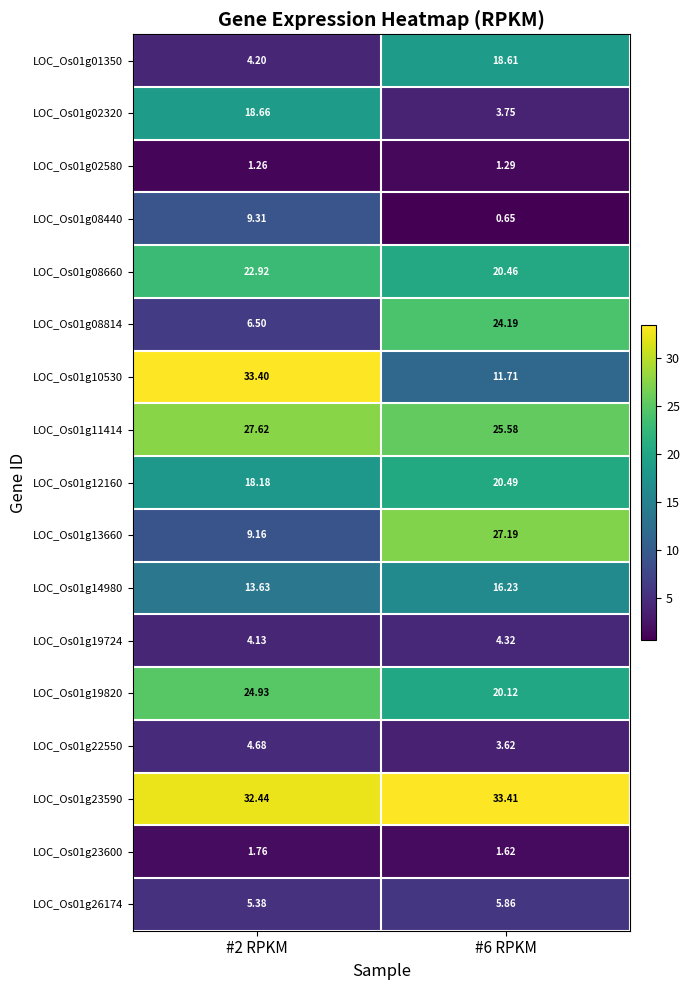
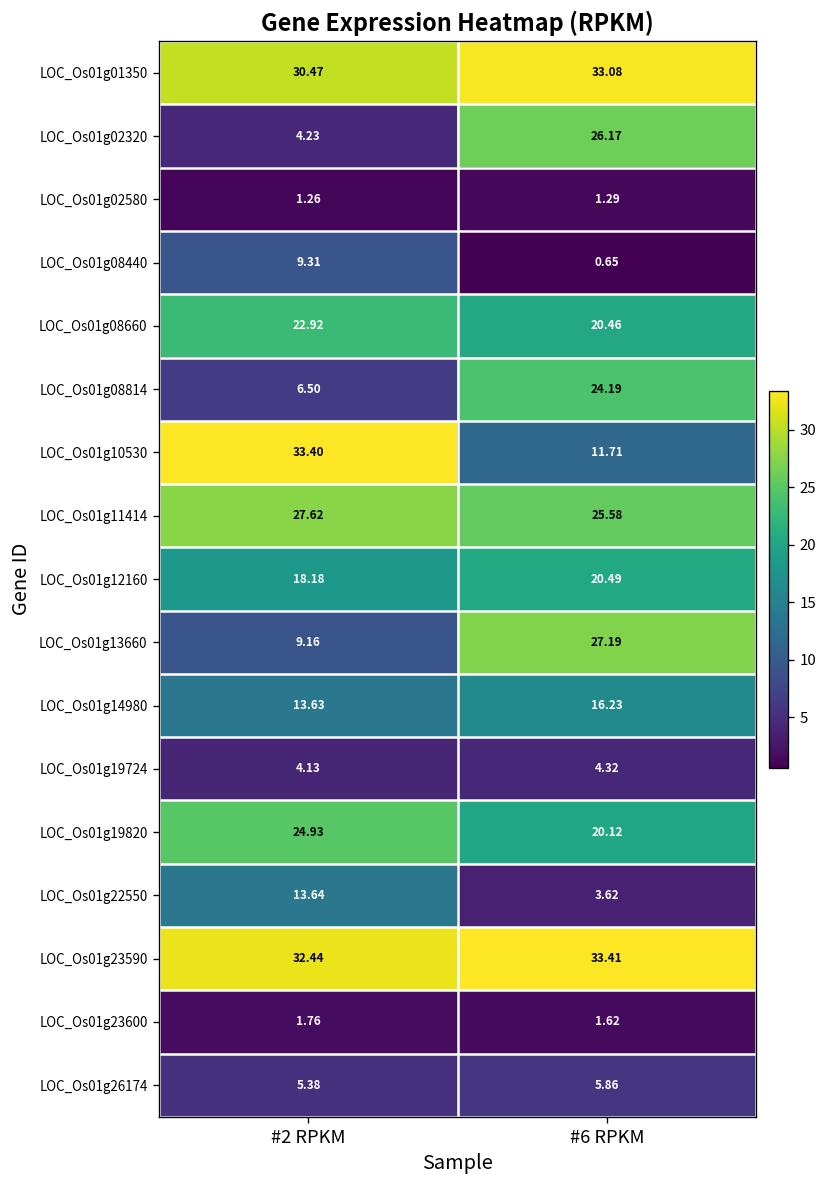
  {
    "LOC_Os01g01350": {
-     "#2 RPKM": 4.20,
-     "#6 RPKM": 18.61
+     "#2 RPKM": 30.47,
+     "#6 RPKM": 33.08
    },
    "LOC_Os01g02320": {
-     "#2 RPKM": 18.66,
-     "#6 RPKM": 3.75
+     "#2 RPKM": 4.23,
+     "#6 RPKM": 26.17
    },
    "LOC_Os01g02580": {
      "#2 RPKM": 1.26,
      "#6 RPKM": 1.29
    },
    "LOC_Os01g08440": {
      "#2 RPKM": 9.31,
      "#6 RPKM": 0.65
    },
    "LOC_Os01g08660": {
      "#2 RPKM": 22.92,
      "#6 RPKM": 20.46
    },
    "LOC_Os01g08814": {
      "#2 RPKM": 6.50,
      "#6 RPKM": 24.19
    },
    "LOC_Os01g10530": {
      "#2 RPKM": 33.40,
      "#6 RPKM": 11.71
    },
    "LOC_Os01g11414": {
      "#2 RPKM": 27.62,
      "#6 RPKM": 25.58
    },
    "LOC_Os01g12160": {
      "#2 RPKM": 18.18,
      "#6 RPKM": 20.49
    },
    "LOC_Os01g13660": {
      "#2 RPKM": 9.16,
      "#6 RPKM": 27.19
    },
    "LOC_Os01g14980": {
      "#2 RPKM": 13.63,
      "#6 RPKM": 16.23
    },
    "LOC_Os01g19724": {
      "#2 RPKM": 4.13,
      "#6 RPKM": 4.32
    },
    "LOC_Os01g19820": {
      "#2 RPKM": 24.93,
      "#6 RPKM": 20.12
    },
    "LOC_Os01g22550": {
-     "#2 RPKM": 4.68,
+     "#2 RPKM": 13.64,
      "#6 RPKM": 3.62
    },
    "LOC_Os01g23590": {
      "#2 RPKM": 32.44,
      "#6 RPKM": 33.41
    },
    "LOC_Os01g23600": {
      "#2 RPKM": 1.76,
      "#6 RPKM": 1.62
    },
    "LOC_Os01g26174": {
      "#2 RPKM": 5.38,
      "#6 RPKM": 5.86
    }
  }
